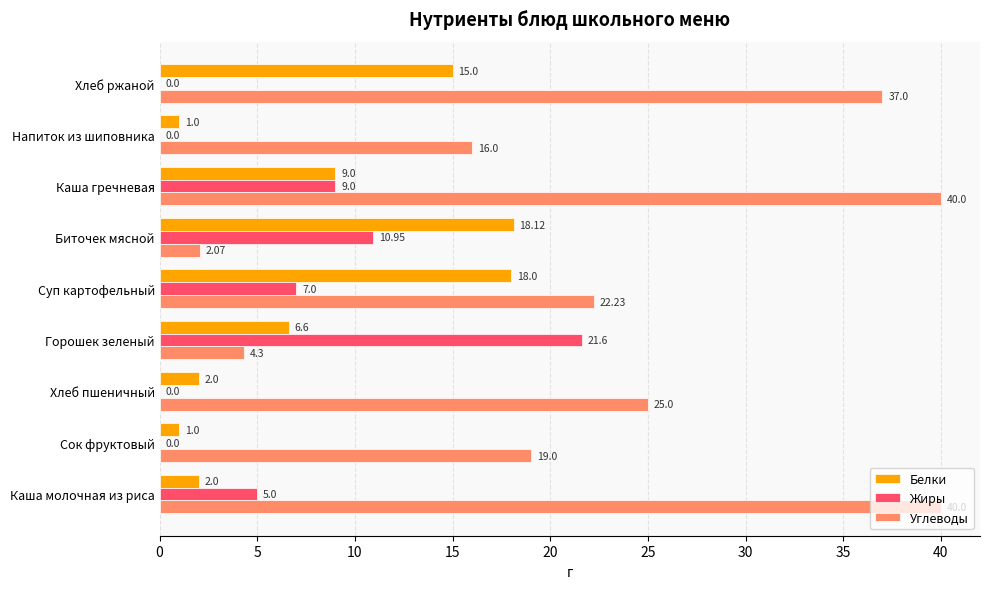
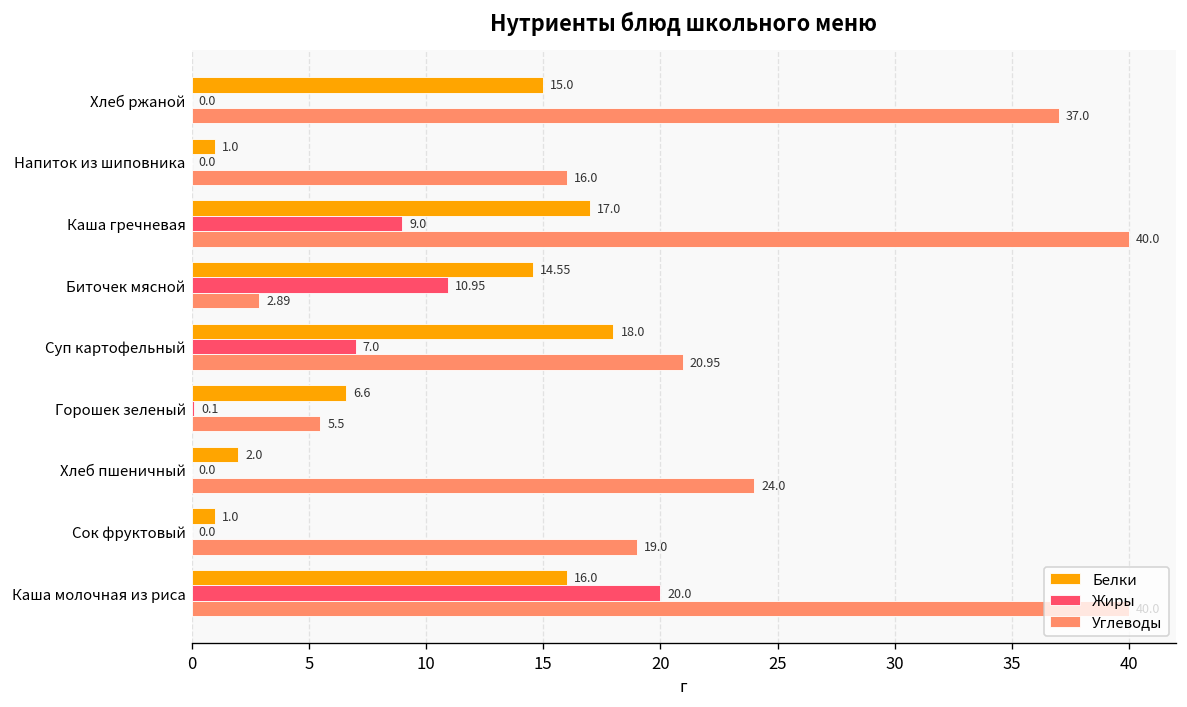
  {
    "Белки": {
      "Хлеб ржаной": 15.0,
      "Напиток из шиповника": 1.0,
-     "Каша гречневая": 9.0,
-     "Биточек мясной": 18.12,
+     "Каша гречневая": 17.0,
+     "Биточек мясной": 14.55,
      "Суп картофельный": 18.0,
      "Горошек зеленый": 6.6,
      "Хлеб пшеничный": 2.0,
      "Сок фруктовый": 1.0,
-     "Каша молочная из риса": 2.0
+     "Каша молочная из риса": 16.0
    },
    "Жиры": {
      "Хлеб ржаной": 0.0,
      "Напиток из шиповника": 0.0,
      "Каша гречневая": 9.0,
      "Биточек мясной": 10.95,
      "Суп картофельный": 7.0,
-     "Горошек зеленый": 21.6,
+     "Горошек зеленый": 0.1,
      "Хлеб пшеничный": 0.0,
      "Сок фруктовый": 0.0,
-     "Каша молочная из риса": 5.0
+     "Каша молочная из риса": 20.0
    },
    "Углеводы": {
      "Хлеб ржаной": 37.0,
      "Напиток из шиповника": 16.0,
      "Каша гречневая": 40.0,
-     "Биточек мясной": 2.07,
-     "Суп картофельный": 22.23,
-     "Горошек зеленый": 4.3,
-     "Хлеб пшеничный": 25.0,
+     "Биточек мясной": 2.89,
+     "Суп картофельный": 20.95,
+     "Горошек зеленый": 5.5,
+     "Хлеб пшеничный": 24.0,
      "Сок фруктовый": 19.0
    }
  }
